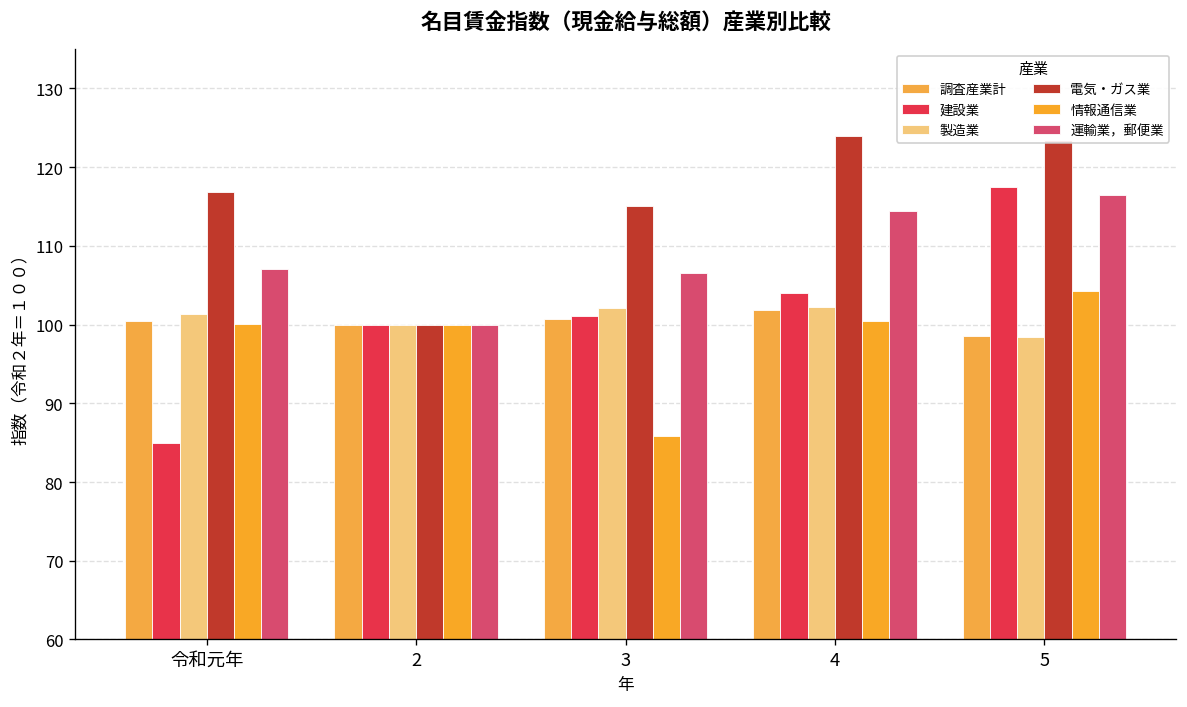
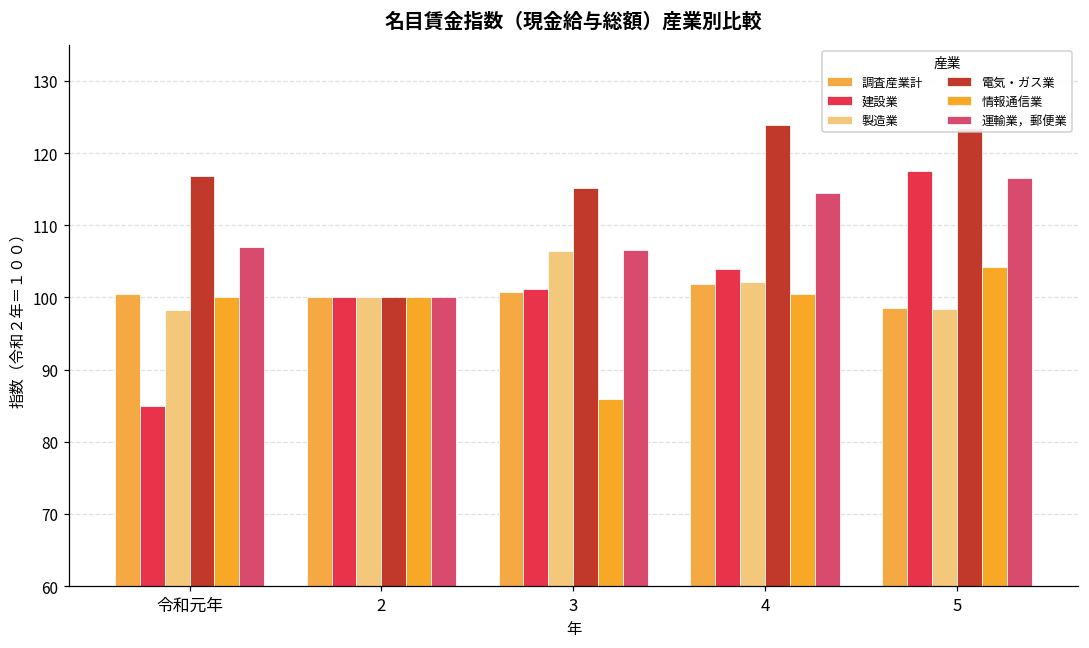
  {
    "製造業": {
-     "令和元年": 101,
+     "令和元年": 98,
      "2": 100,
-     "3": 102,
+     "3": 107,
      "4": 102,
      "5": 98
    }
  }
